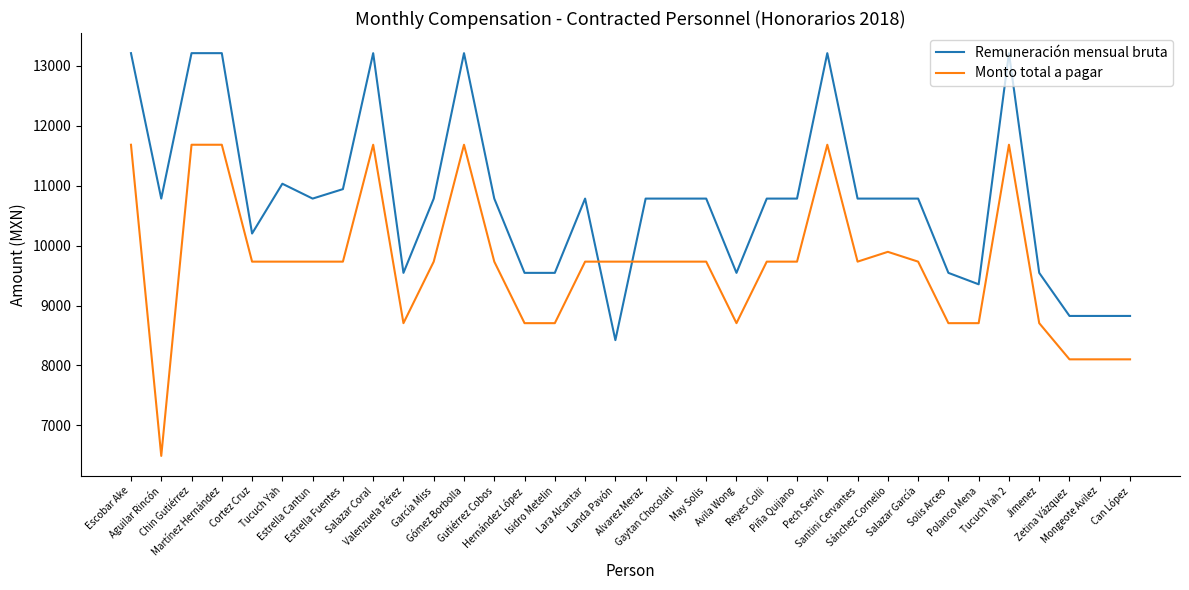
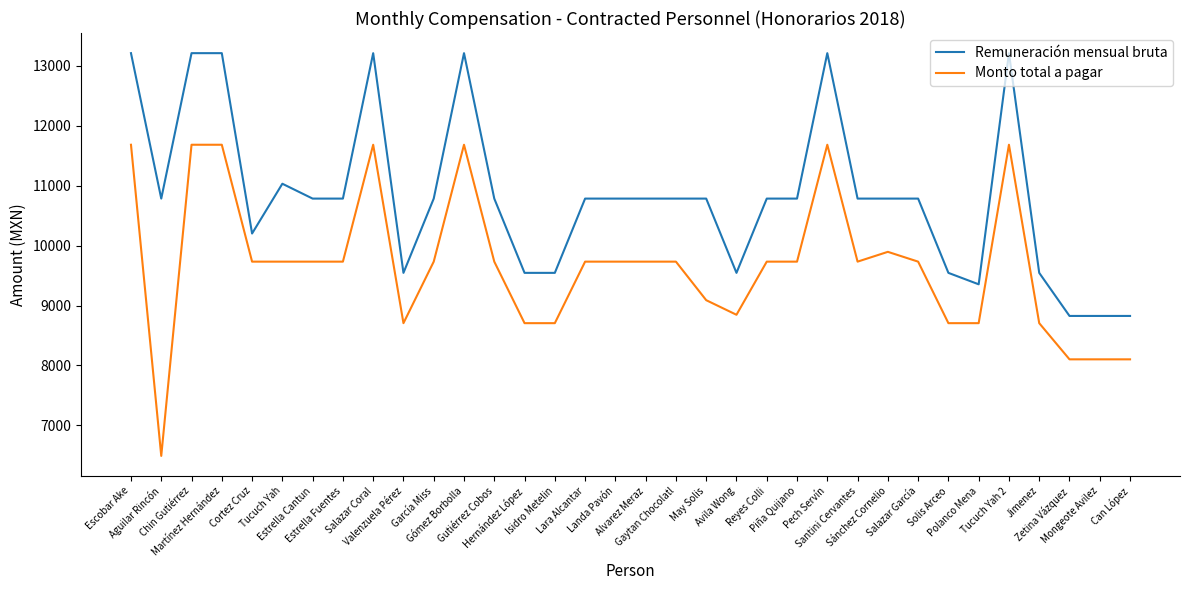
  {
    "Remuneración mensual bruta": {
      "Escobar Ake": 13200,
      "Aguilar Rincón": 10800,
      "Chin Gutiérrez": 13200,
      "Martínez Hernández": 13200,
      "Cortez Cruz": 10200,
      "Tucuch Yah": 11000,
      "Estrella Cantun": 10800,
-     "Estrella Fuentes": 10900,
+     "Estrella Fuentes": 10800,
      "Salazar Coral": 13200,
      "Valenzuela Pérez": 9500,
      "García Miss": 10800,
      "Gómez Borbolla": 13200,
      "Gutiérrez Cobos": 10800,
      "Hernández López": 9500,
      "Isidro Metelin": 9500,
      "Lara Alcantar": 10800,
-     "Landa Pavón": 8400,
+     "Landa Pavón": 10800,
      "Alvarez Meraz": 10800,
      "Gaytan Chocolatl": 10800,
      "May Solis": 10800,
      "Avila Wong": 9500,
      "Reyes Colli": 10800,
      "Piña Quijano": 10800,
      "Pech Servín": 13200,
      "Santini Cervantes": 10800,
      "Sánchez Cornelio": 10800,
      "Salazar García": 10800,
      "Solis Arceo": 9500,
      "Polanco Mena": 9400,
      "Jimenez": 9500,
      "Zetina Vázquez": 8800,
      "Mongeote Avilez": 8800,
      "Can López": 8800
    },
    "Monto total a pagar": {
      "Escobar Ake": 11700,
      "Aguilar Rincón": 6500,
      "Chin Gutiérrez": 11700,
      "Martínez Hernández": 11700,
      "Cortez Cruz": 9700,
      "Tucuch Yah": 9700,
      "Estrella Cantun": 9700,
      "Estrella Fuentes": 9700,
      "Salazar Coral": 11700,
      "Valenzuela Pérez": 8700,
      "García Miss": 9700,
      "Gómez Borbolla": 11700,
      "Gutiérrez Cobos": 9700,
      "Hernández López": 8700,
      "Isidro Metelin": 8700,
      "Lara Alcantar": 9700,
      "Landa Pavón": 9700,
      "Alvarez Meraz": 9700,
      "Gaytan Chocolatl": 9700,
-     "May Solis": 9700,
-     "Avila Wong": 8700,
+     "May Solis": 9100,
+     "Avila Wong": 8800,
      "Reyes Colli": 9700,
      "Piña Quijano": 9700,
      "Pech Servín": 11700,
      "Santini Cervantes": 9700,
      "Sánchez Cornelio": 9900,
      "Salazar García": 9700,
      "Solis Arceo": 8700,
      "Polanco Mena": 8700,
      "Tucuch Yah 2": 11700,
      "Jimenez": 8700,
      "Zetina Vázquez": 8100,
      "Mongeote Avilez": 8100,
      "Can López": 8100
    }
  }
